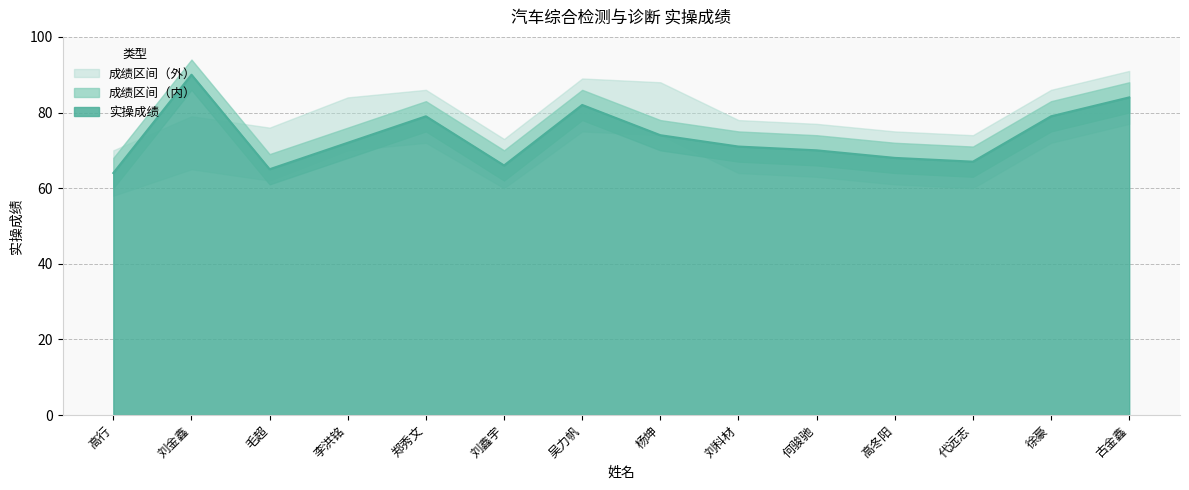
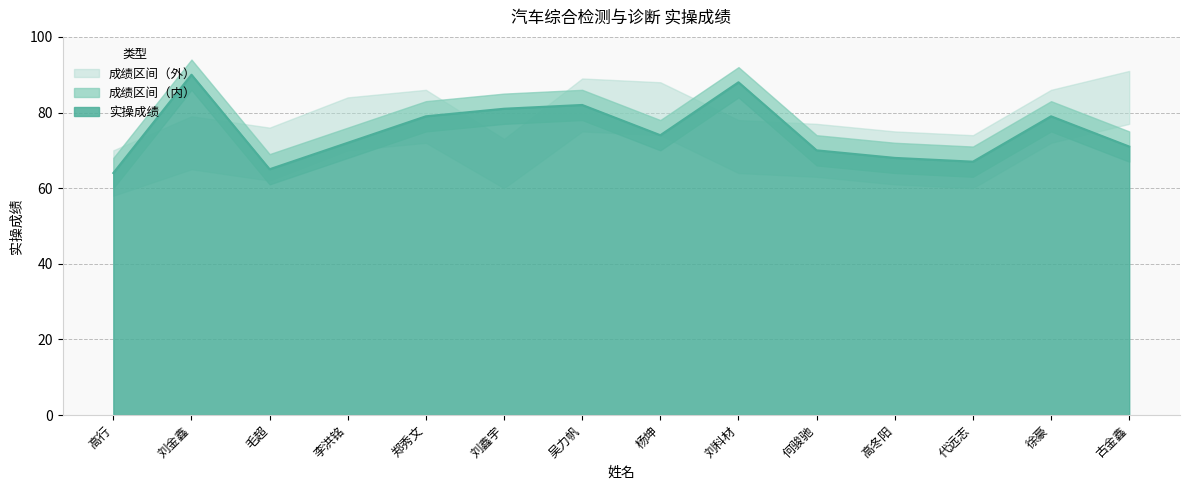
  {
    "实操成绩": {
      "高行": 64,
      "刘金鑫": 90,
      "毛超": 65,
      "李洪铭": 72,
      "郑秀文": 79,
-     "刘鑫宇": 66,
+     "刘鑫宇": 81,
      "吴力帆": 82,
      "杨坤": 74,
-     "刘科材": 71,
+     "刘科材": 88,
      "何骏驰": 70,
      "高冬阳": 68,
      "代远志": 67,
      "徐豪": 79,
-     "古金鑫": 84
+     "古金鑫": 71
    }
  }
